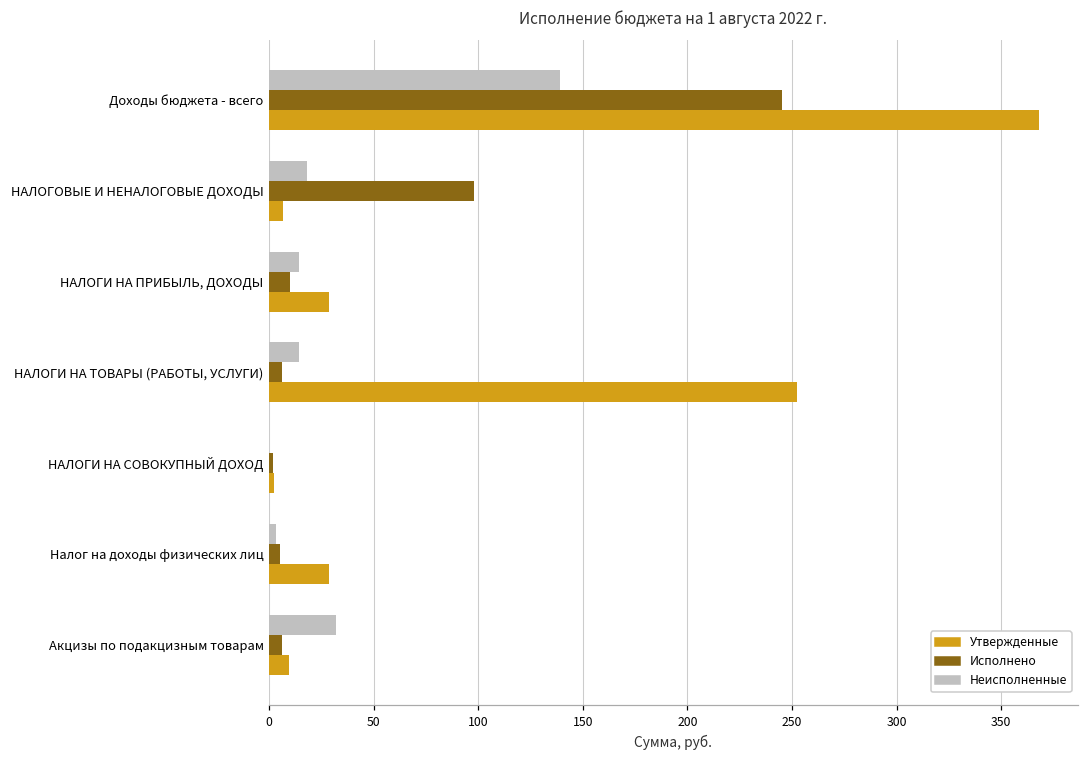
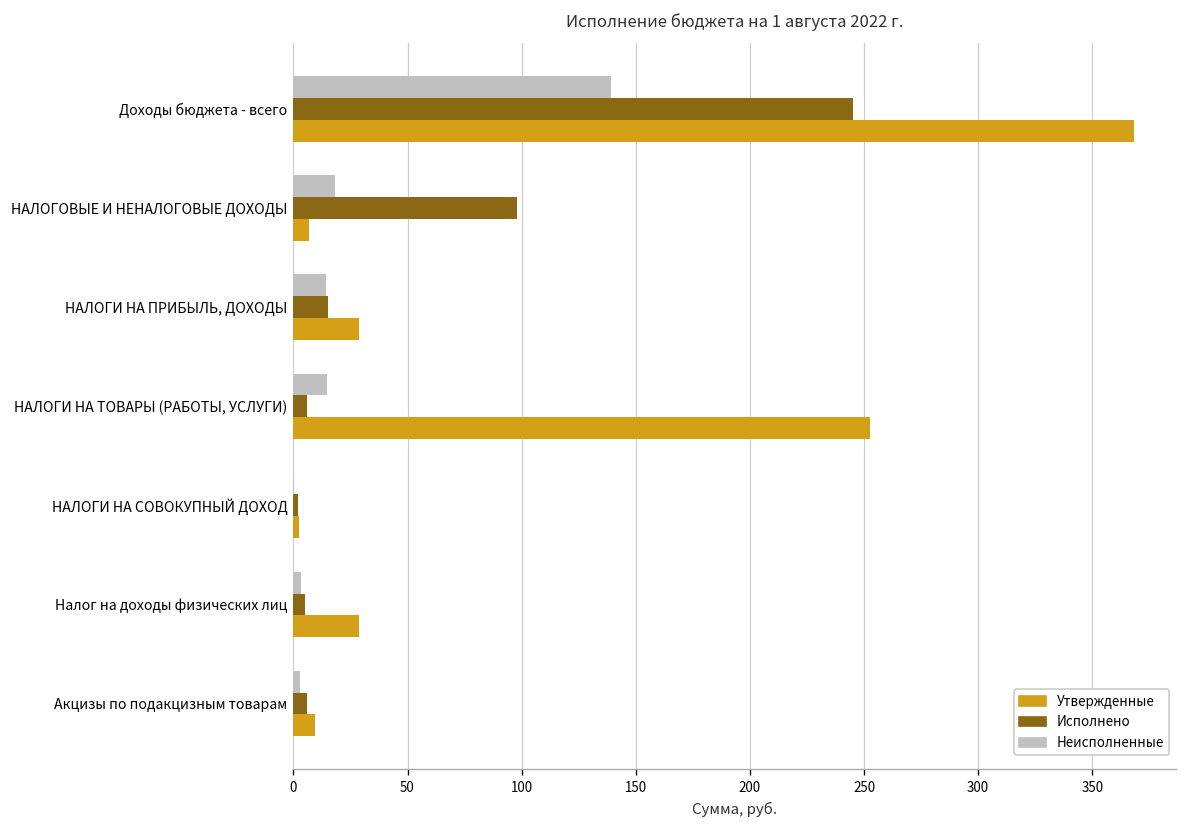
  {
    "Утвержденные": {
      "Доходы бюджета - всего": 368,
      "НАЛОГОВЫЕ И НЕНАЛОГОВЫЕ ДОХОДЫ": 7,
      "НАЛОГИ НА ПРИБЫЛЬ, ДОХОДЫ": 29,
      "НАЛОГИ НА ТОВАРЫ (РАБОТЫ, УСЛУГИ)": 253,
      "НАЛОГИ НА СОВОКУПНЫЙ ДОХОД": 2,
      "Налог на доходы физических лиц": 29,
      "Акцизы по подакцизным товарам": 9
    },
    "Исполнено": {
      "Доходы бюджета - всего": 245,
      "НАЛОГОВЫЕ И НЕНАЛОГОВЫЕ ДОХОДЫ": 98,
-     "НАЛОГИ НА ПРИБЫЛЬ, ДОХОДЫ": 10,
+     "НАЛОГИ НА ПРИБЫЛЬ, ДОХОДЫ": 15,
      "НАЛОГИ НА ТОВАРЫ (РАБОТЫ, УСЛУГИ)": 6,
      "НАЛОГИ НА СОВОКУПНЫЙ ДОХОД": 2,
      "Налог на доходы физических лиц": 5,
      "Акцизы по подакцизным товарам": 6
    },
    "Неисполненные": {
      "Доходы бюджета - всего": 139,
      "НАЛОГОВЫЕ И НЕНАЛОГОВЫЕ ДОХОДЫ": 18,
      "НАЛОГИ НА ПРИБЫЛЬ, ДОХОДЫ": 14,
      "НАЛОГИ НА ТОВАРЫ (РАБОТЫ, УСЛУГИ)": 15,
      "Налог на доходы физических лиц": 3,
-     "Акцизы по подакцизным товарам": 32
+     "Акцизы по подакцизным товарам": 3
    }
  }
